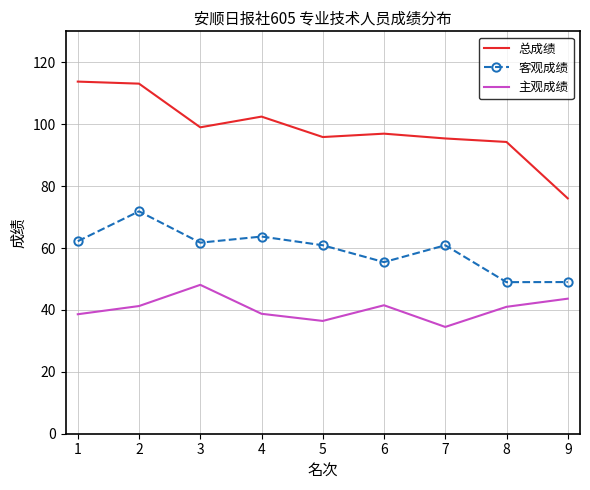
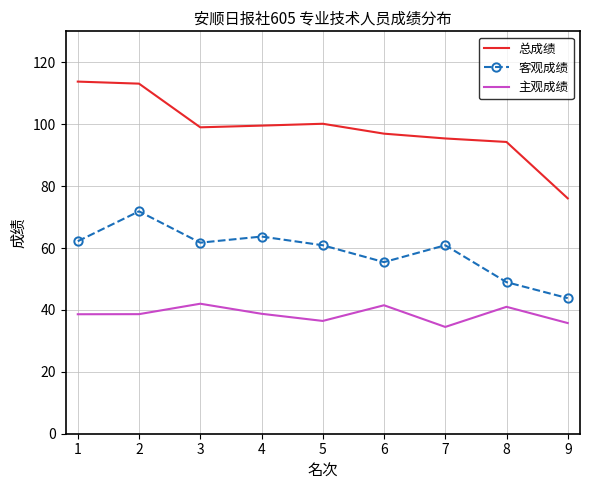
  {
    "总成绩": {
      "1": 114,
      "2": 113,
      "3": 99,
-     "4": 102,
-     "5": 96,
+     "4": 100,
+     "5": 100,
      "6": 97,
      "7": 95,
      "8": 94,
      "9": 76
    },
    "客观成绩": {
      "1": 62,
      "2": 72,
      "3": 62,
      "4": 64,
      "5": 61,
      "6": 55,
      "7": 61,
      "8": 49,
-     "9": 49
+     "9": 44
    },
    "主观成绩": {
      "1": 39,
-     "2": 41,
-     "3": 48,
+     "2": 39,
+     "3": 42,
      "4": 39,
      "5": 36,
      "6": 42,
      "7": 35,
      "8": 41,
-     "9": 44
+     "9": 36
    }
  }
